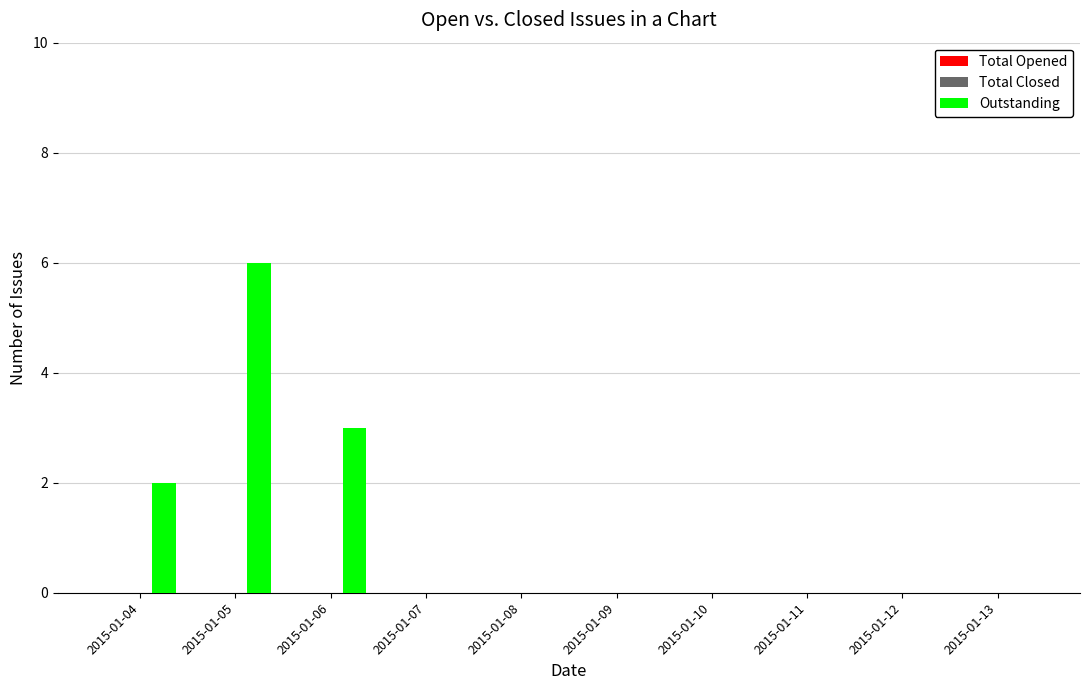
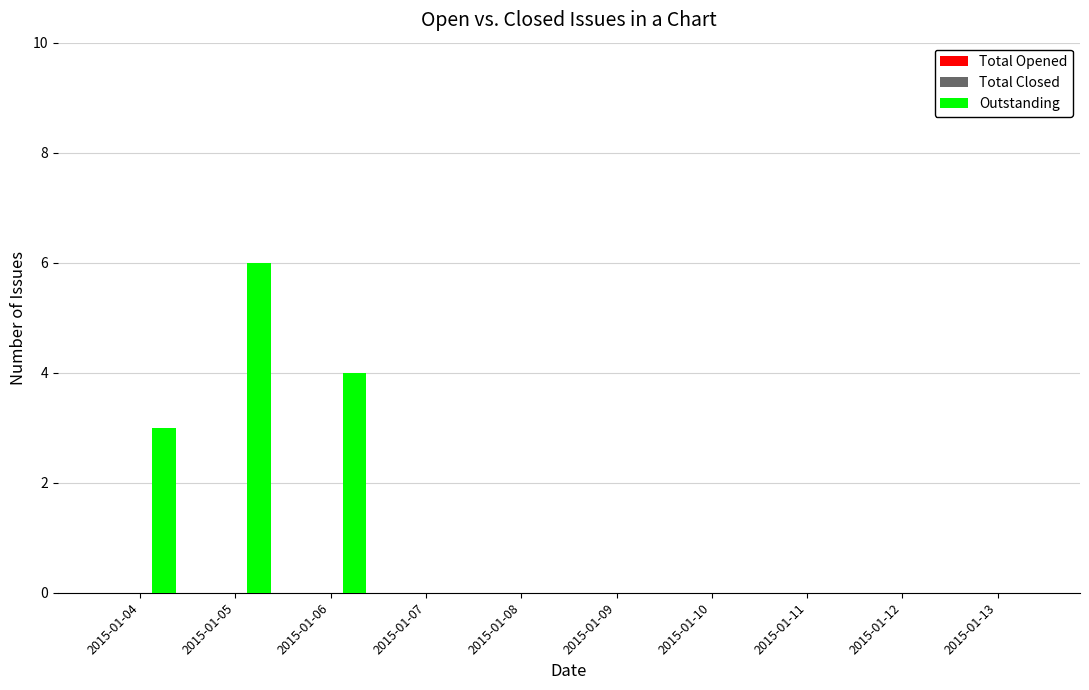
  {
    "Total Opened": {
      "2015-01-04": 0,
      "2015-01-05": 0,
      "2015-01-06": 0,
      "2015-01-07": 0,
      "2015-01-08": 0,
      "2015-01-09": 0,
      "2015-01-10": 0,
      "2015-01-11": 0,
      "2015-01-12": 0,
      "2015-01-13": 0
    },
    "Total Closed": {
      "2015-01-04": 0,
      "2015-01-05": 0,
      "2015-01-06": 0,
      "2015-01-07": 0,
      "2015-01-08": 0,
      "2015-01-09": 0,
      "2015-01-10": 0,
      "2015-01-11": 0,
      "2015-01-12": 0,
      "2015-01-13": 0
    },
    "Outstanding": {
-     "2015-01-04": 2,
+     "2015-01-04": 3,
      "2015-01-05": 6,
-     "2015-01-06": 3,
+     "2015-01-06": 4,
      "2015-01-07": 0,
      "2015-01-08": 0,
      "2015-01-09": 0,
      "2015-01-10": 0,
      "2015-01-11": 0,
      "2015-01-12": 0,
      "2015-01-13": 0
    }
  }
